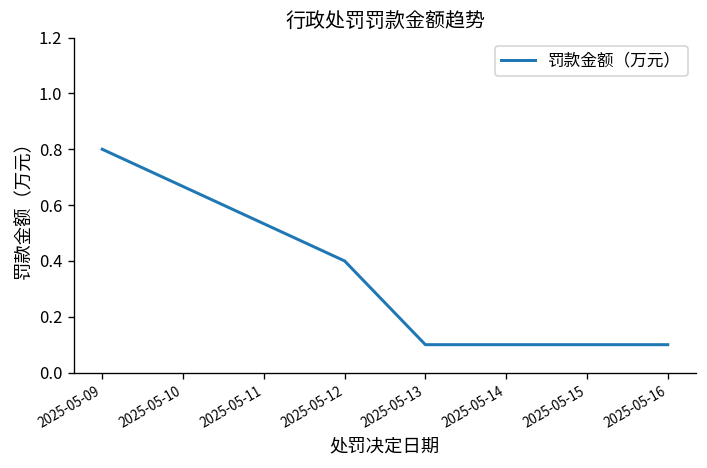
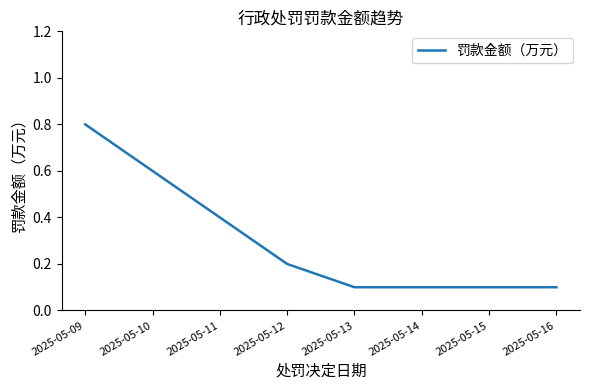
  {
    "2025-05-09": 0.8,
-   "2025-05-12": 0.4,
+   "2025-05-12": 0.2,
    "2025-05-13": 0.1,
    "2025-05-15": 0.1,
    "2025-05-16": 0.1
  }
